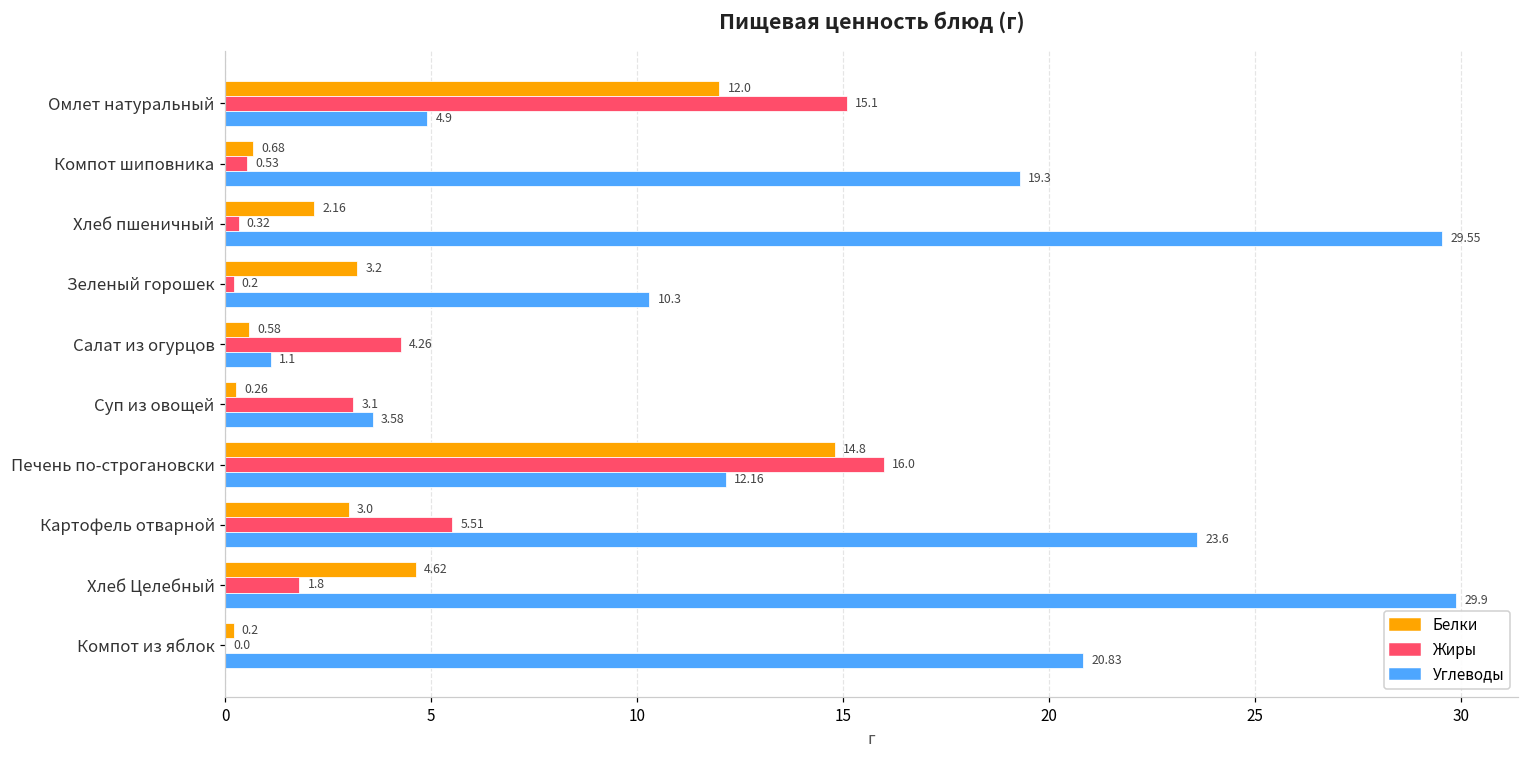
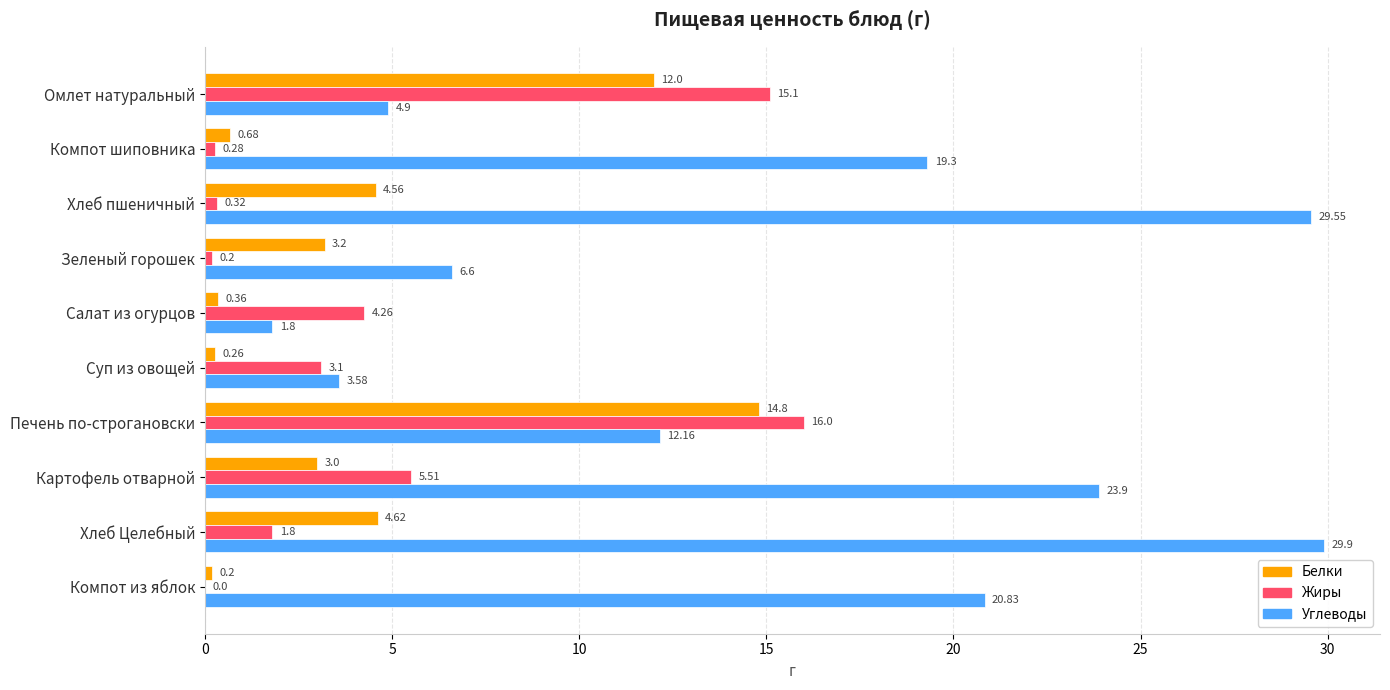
  {
    "Белки": {
      "Омлет натуральный": 12.0,
      "Компот шиповника": 0.68,
-     "Хлеб пшеничный": 2.16,
+     "Хлеб пшеничный": 4.56,
      "Зеленый горошек": 3.2,
-     "Салат из огурцов": 0.58,
+     "Салат из огурцов": 0.36,
      "Суп из овощей": 0.26,
      "Печень по-строгановски": 14.8,
      "Картофель отварной": 3.0,
      "Хлеб Целебный": 4.62,
      "Компот из яблок": 0.2
    },
    "Жиры": {
      "Омлет натуральный": 15.1,
-     "Компот шиповника": 0.53,
+     "Компот шиповника": 0.28,
      "Хлеб пшеничный": 0.32,
      "Зеленый горошек": 0.2,
      "Салат из огурцов": 4.26,
      "Суп из овощей": 3.1,
      "Печень по-строгановски": 16.0,
      "Картофель отварной": 5.51,
      "Хлеб Целебный": 1.8,
      "Компот из яблок": 0.0
    },
    "Углеводы": {
      "Омлет натуральный": 4.9,
      "Компот шиповника": 19.3,
      "Хлеб пшеничный": 29.55,
-     "Зеленый горошек": 10.3,
-     "Салат из огурцов": 1.1,
+     "Зеленый горошек": 6.6,
+     "Салат из огурцов": 1.8,
      "Суп из овощей": 3.58,
      "Печень по-строгановски": 12.16,
-     "Картофель отварной": 23.6,
+     "Картофель отварной": 23.9,
      "Хлеб Целебный": 29.9,
      "Компот из яблок": 20.83
    }
  }
